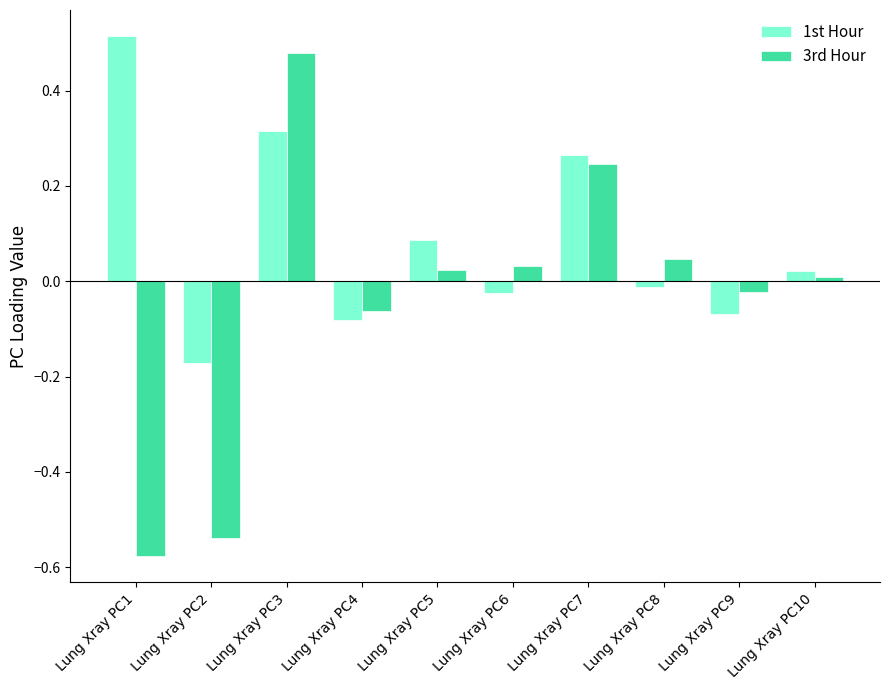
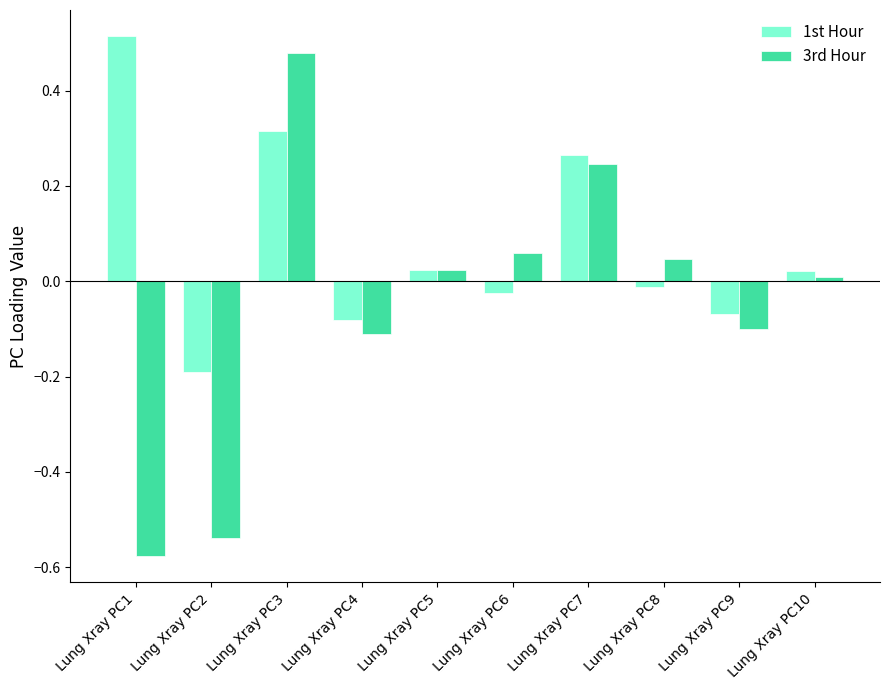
  {
    "1st Hour": {
      "Lung Xray PC1": 0.51,
-     "Lung Xray PC2": -0.17,
+     "Lung Xray PC2": -0.19,
      "Lung Xray PC3": 0.32,
      "Lung Xray PC4": -0.08,
-     "Lung Xray PC5": 0.09,
+     "Lung Xray PC5": 0.02,
      "Lung Xray PC6": -0.02,
      "Lung Xray PC7": 0.26,
      "Lung Xray PC8": -0.01,
      "Lung Xray PC9": -0.07,
      "Lung Xray PC10": 0.02
    },
    "3rd Hour": {
      "Lung Xray PC1": -0.58,
      "Lung Xray PC2": -0.54,
      "Lung Xray PC3": 0.48,
-     "Lung Xray PC4": -0.06,
+     "Lung Xray PC4": -0.11,
      "Lung Xray PC5": 0.02,
-     "Lung Xray PC6": 0.03,
+     "Lung Xray PC6": 0.06,
      "Lung Xray PC7": 0.25,
      "Lung Xray PC8": 0.05,
-     "Lung Xray PC9": -0.02,
+     "Lung Xray PC9": -0.10,
      "Lung Xray PC10": 0.01
    }
  }
